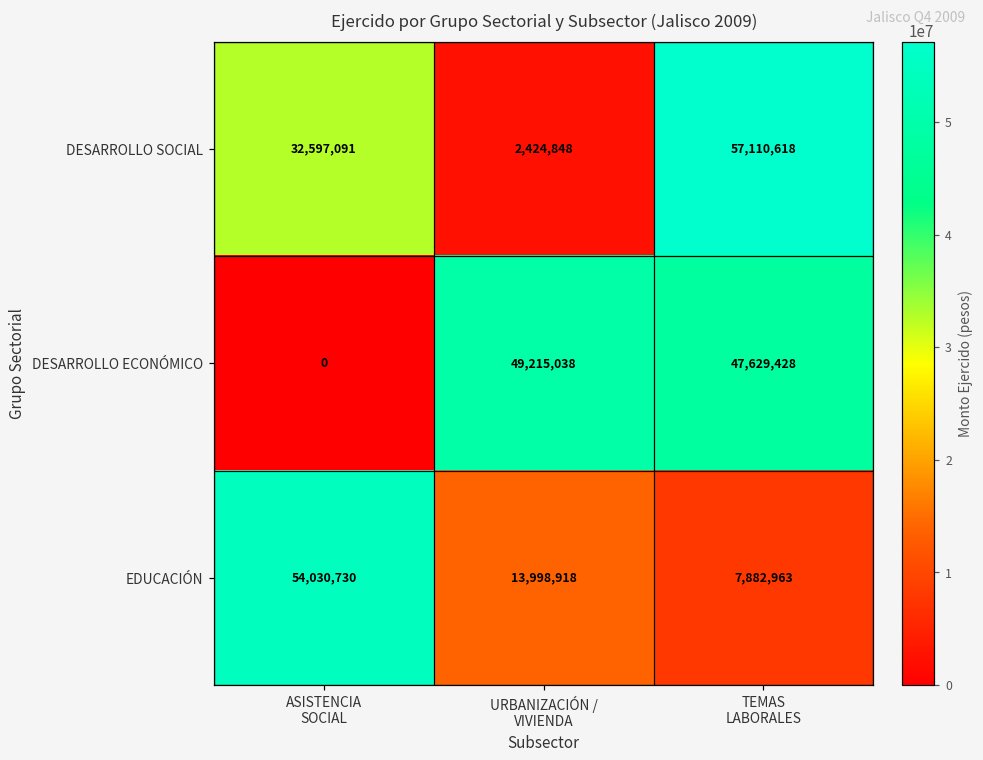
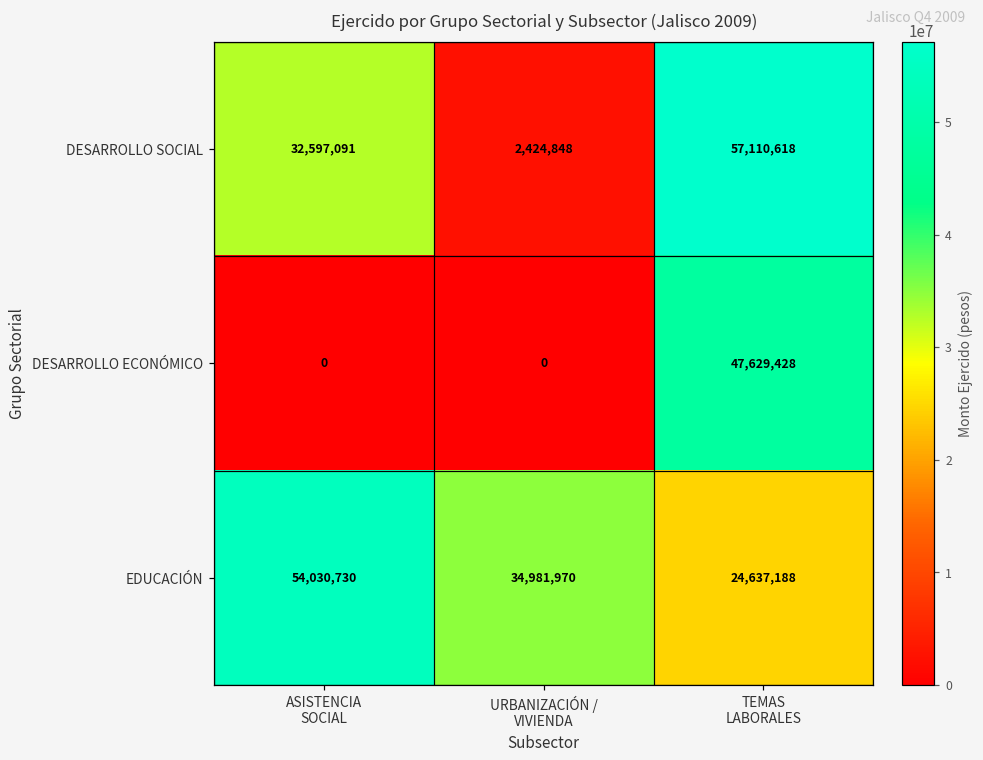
  {
    "DESARROLLO SOCIAL": {
      "ASISTENCIA SOCIAL": "32,597,091",
      "URBANIZACIÓN / VIVIENDA": "2,424,848",
      "TEMAS LABORALES": "57,110,618"
    },
    "DESARROLLO ECONÓMICO": {
      "ASISTENCIA SOCIAL": "0",
-     "URBANIZACIÓN / VIVIENDA": "49,215,038",
+     "URBANIZACIÓN / VIVIENDA": "0",
      "TEMAS LABORALES": "47,629,428"
    },
    "EDUCACIÓN": {
      "ASISTENCIA SOCIAL": "54,030,730",
-     "URBANIZACIÓN / VIVIENDA": "13,998,918",
-     "TEMAS LABORALES": "7,882,963"
+     "URBANIZACIÓN / VIVIENDA": "34,981,970",
+     "TEMAS LABORALES": "24,637,188"
    }
  }
